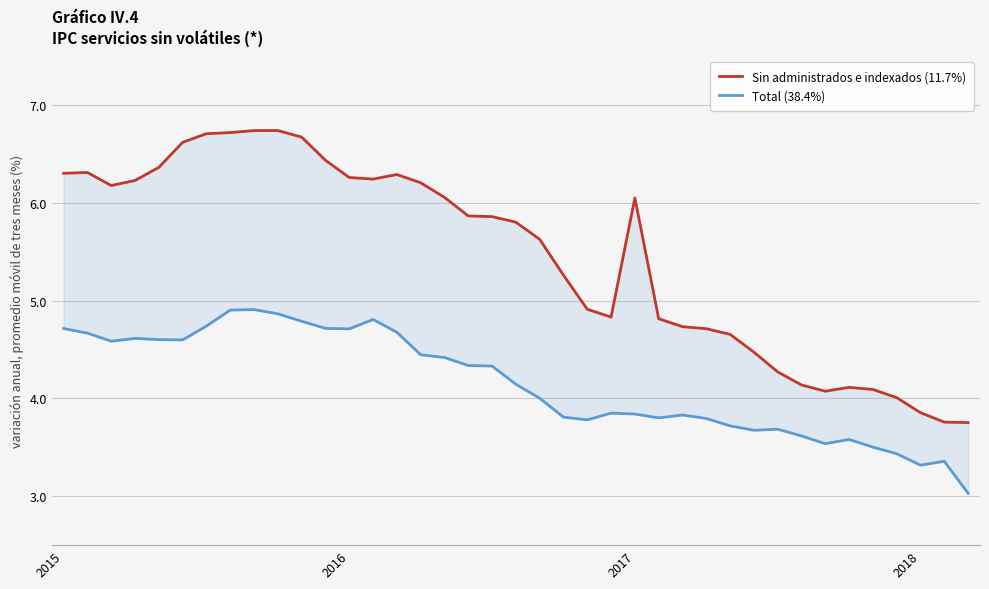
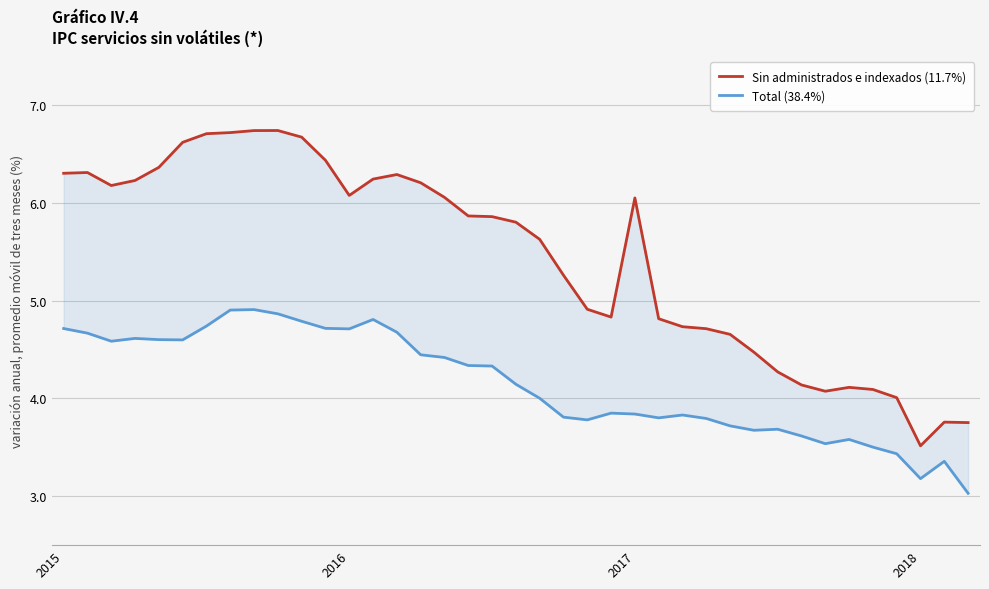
  {
    "Sin administrados e indexados (11.7%)": {
      "2015": 6.3,
-     "2016": 6.3,
+     "2016": 6.1,
      "2017": 6.1,
-     "2018": 3.9
+     "2018": 3.5
    },
    "Total (38.4%)": {
      "2015": 4.7,
      "2016": 4.7,
      "2017": 3.8,
-     "2018": 3.3
+     "2018": 3.2
    }
  }
